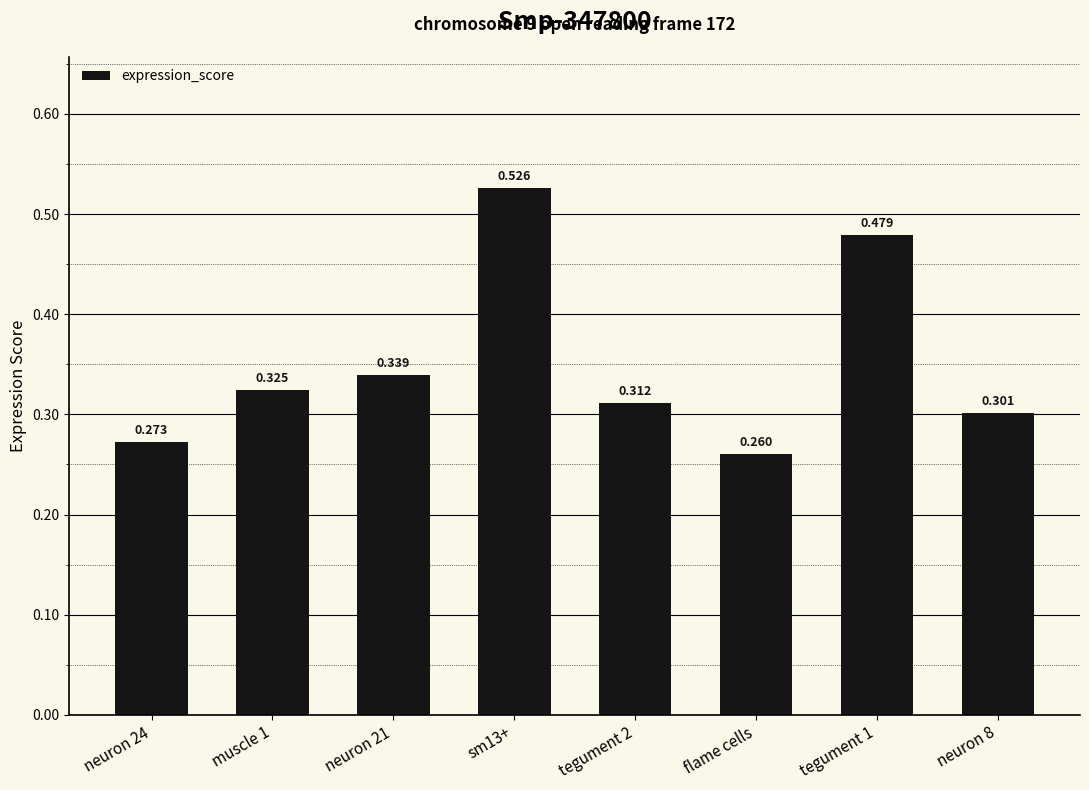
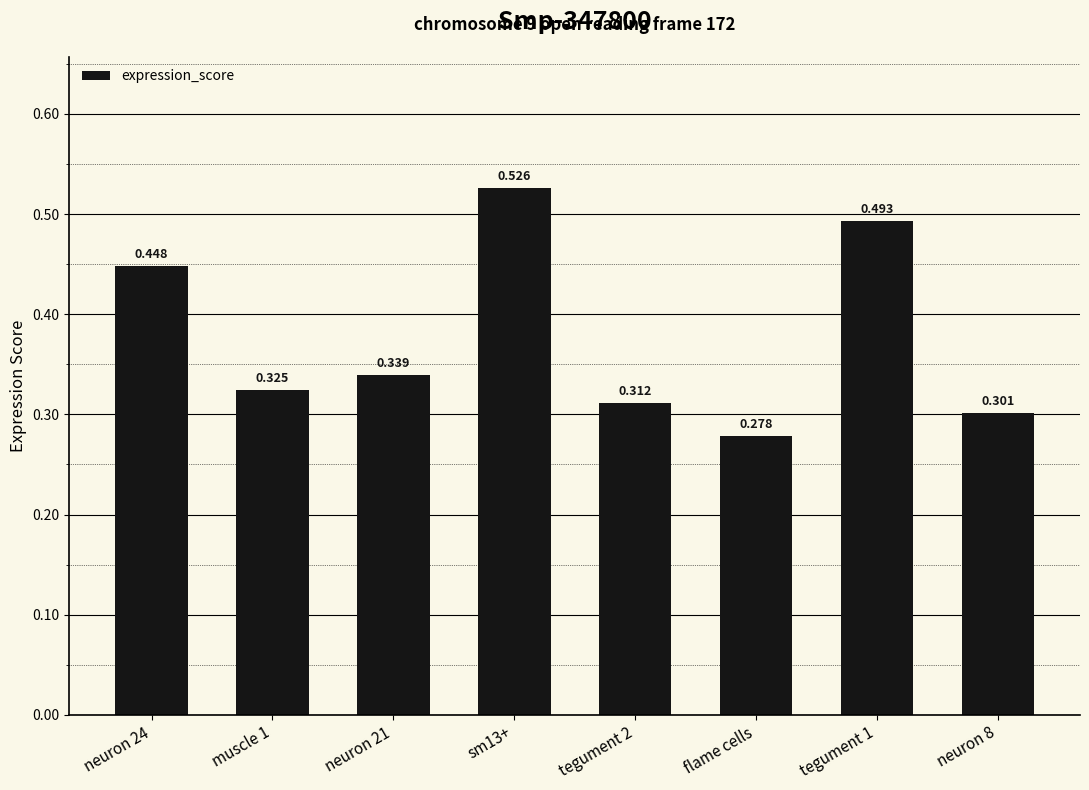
  {
-   "neuron 24": 0.273,
+   "neuron 24": 0.448,
    "muscle 1": 0.325,
    "neuron 21": 0.339,
    "sm13+": 0.526,
    "tegument 2": 0.312,
-   "flame cells": 0.260,
-   "tegument 1": 0.479,
+   "flame cells": 0.278,
+   "tegument 1": 0.493,
    "neuron 8": 0.301
  }
